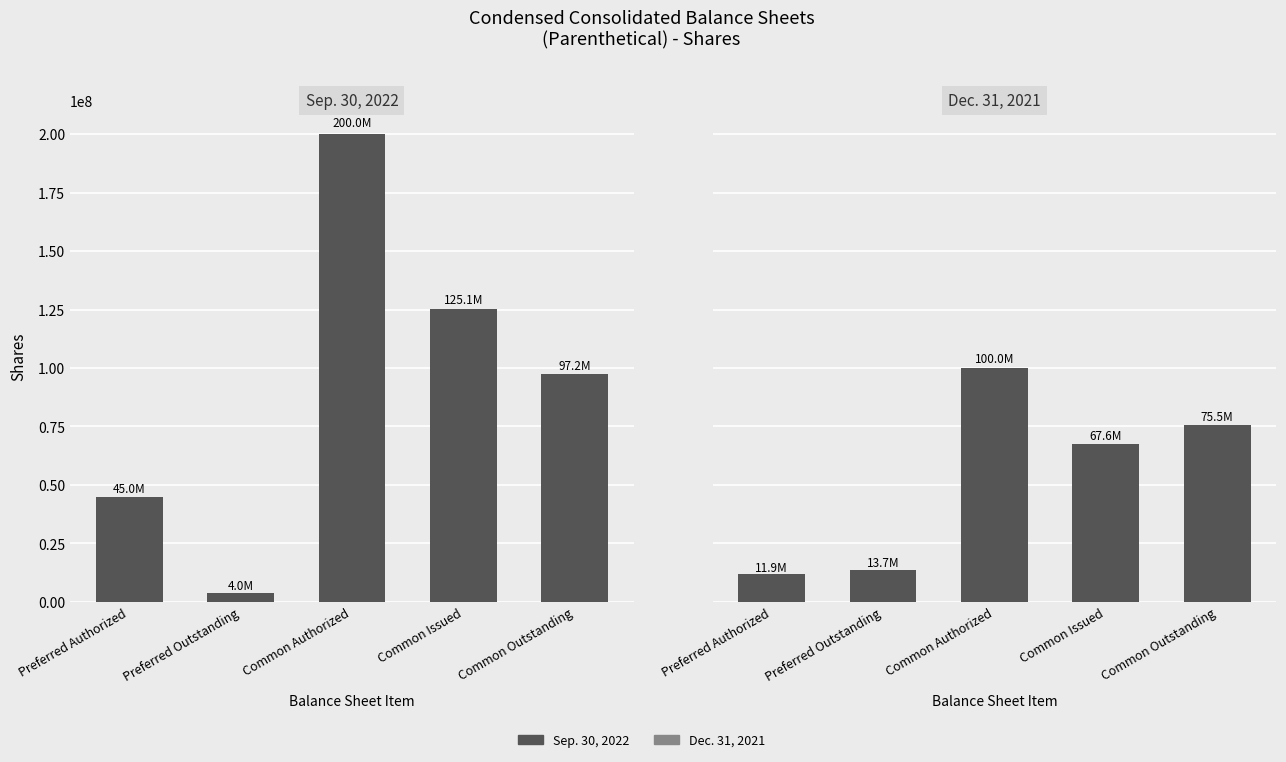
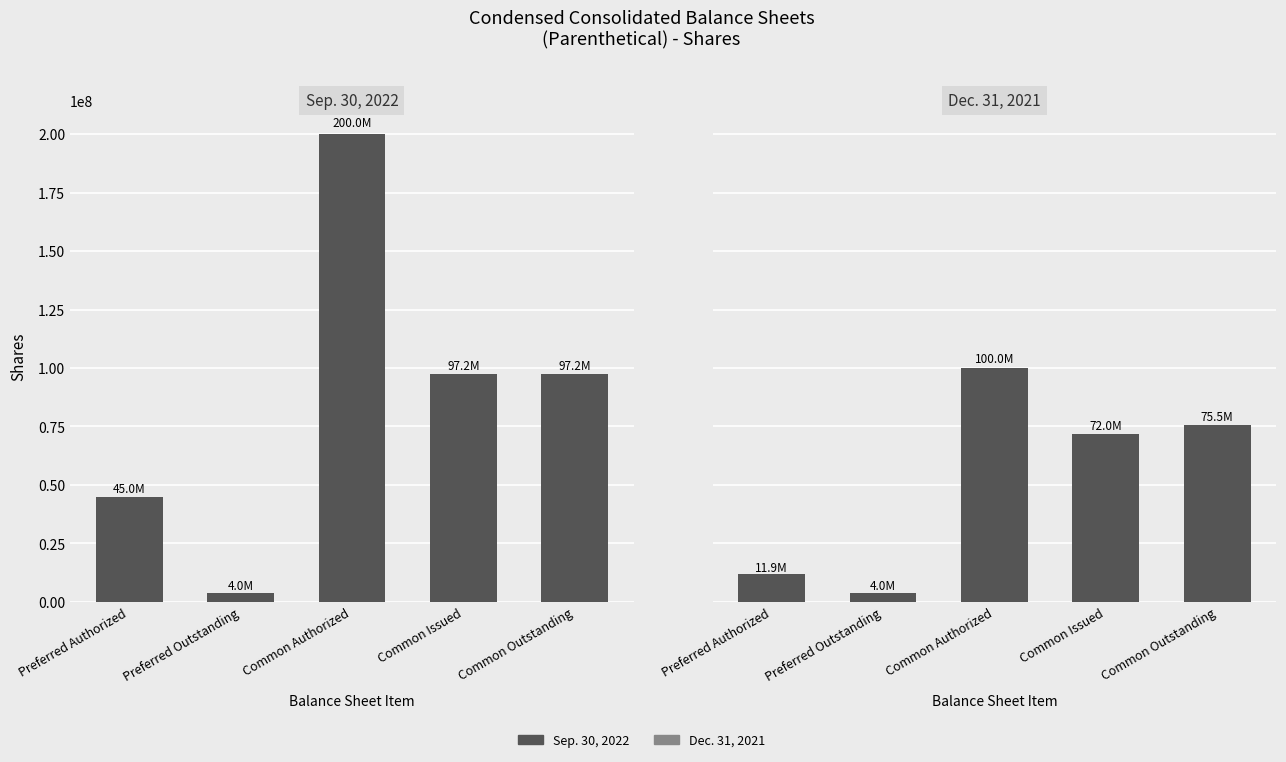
  {
    "Sep. 30, 2022": {
      "Preferred Authorized": "45.0M",
      "Preferred Outstanding": "4.0M",
      "Common Authorized": "200.0M",
-     "Common Issued": "125.1M",
+     "Common Issued": "97.2M",
      "Common Outstanding": "97.2M"
    },
    "Dec. 31, 2021": {
      "Preferred Authorized": "11.9M",
-     "Preferred Outstanding": "13.7M",
+     "Preferred Outstanding": "4.0M",
      "Common Authorized": "100.0M",
-     "Common Issued": "67.6M",
+     "Common Issued": "72.0M",
      "Common Outstanding": "75.5M"
    }
  }
